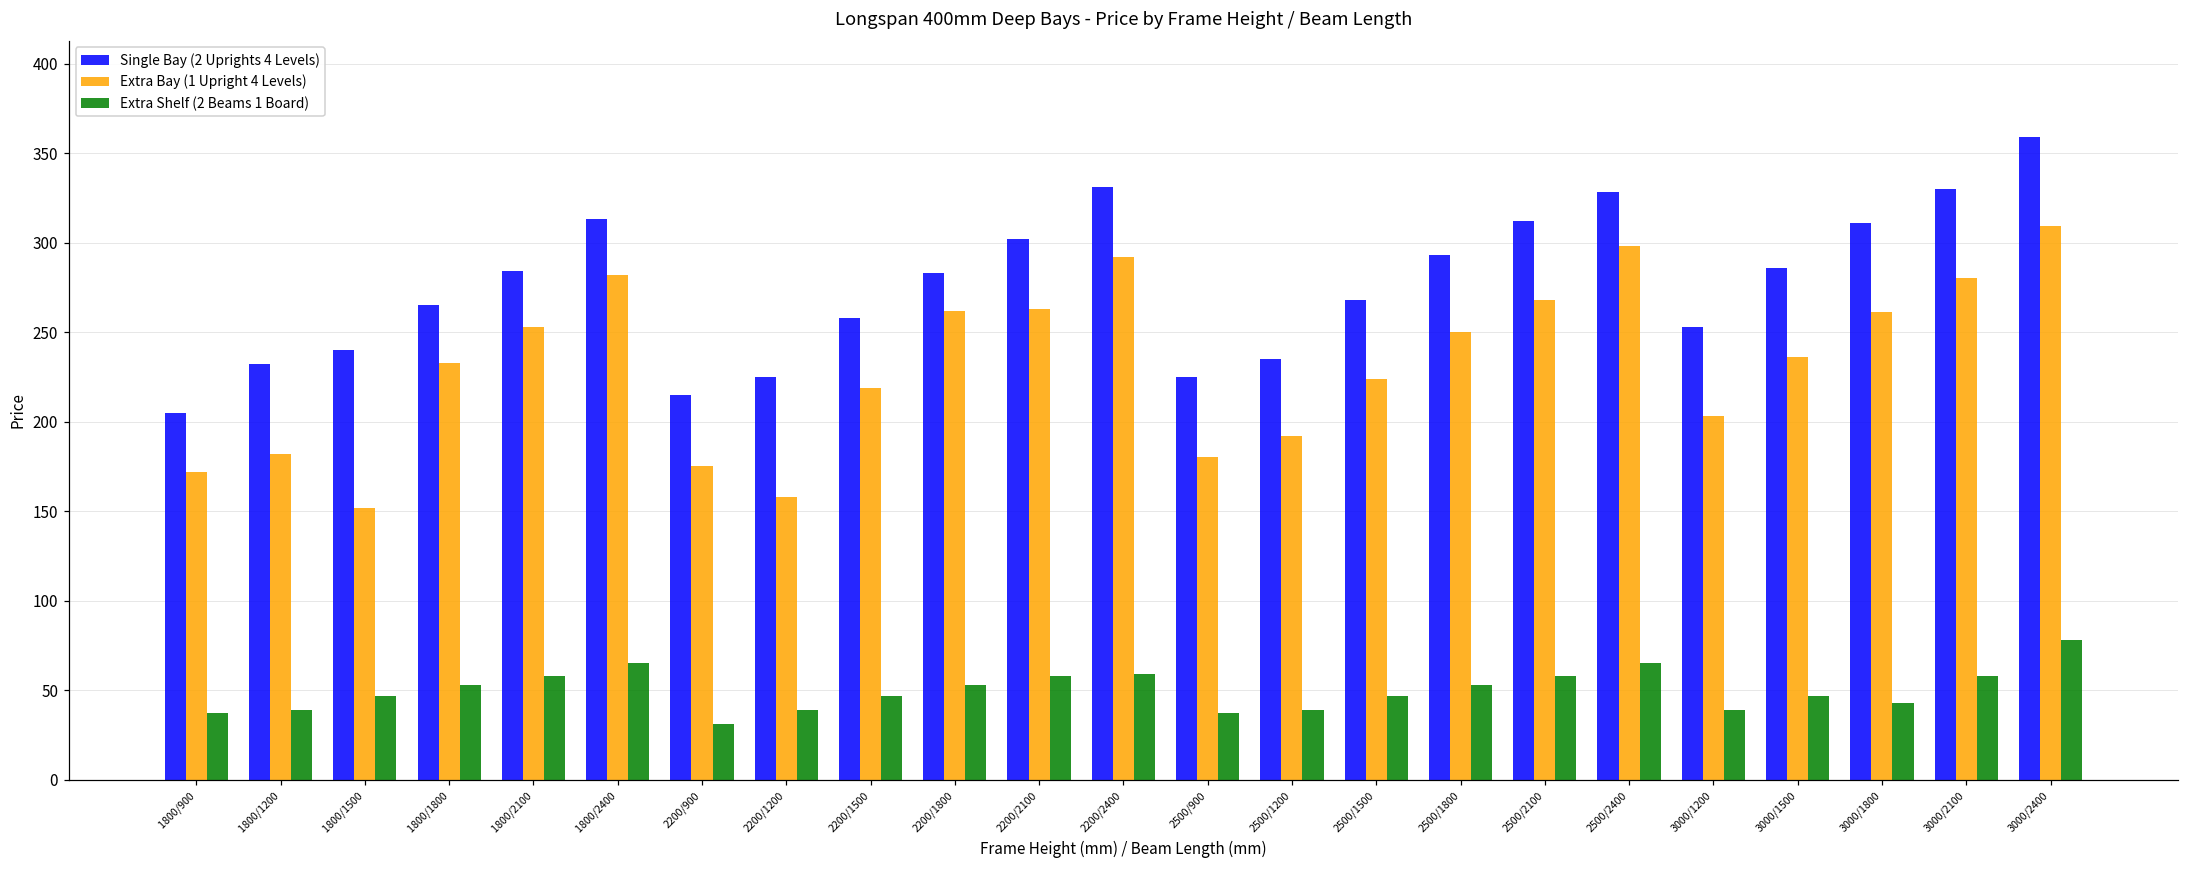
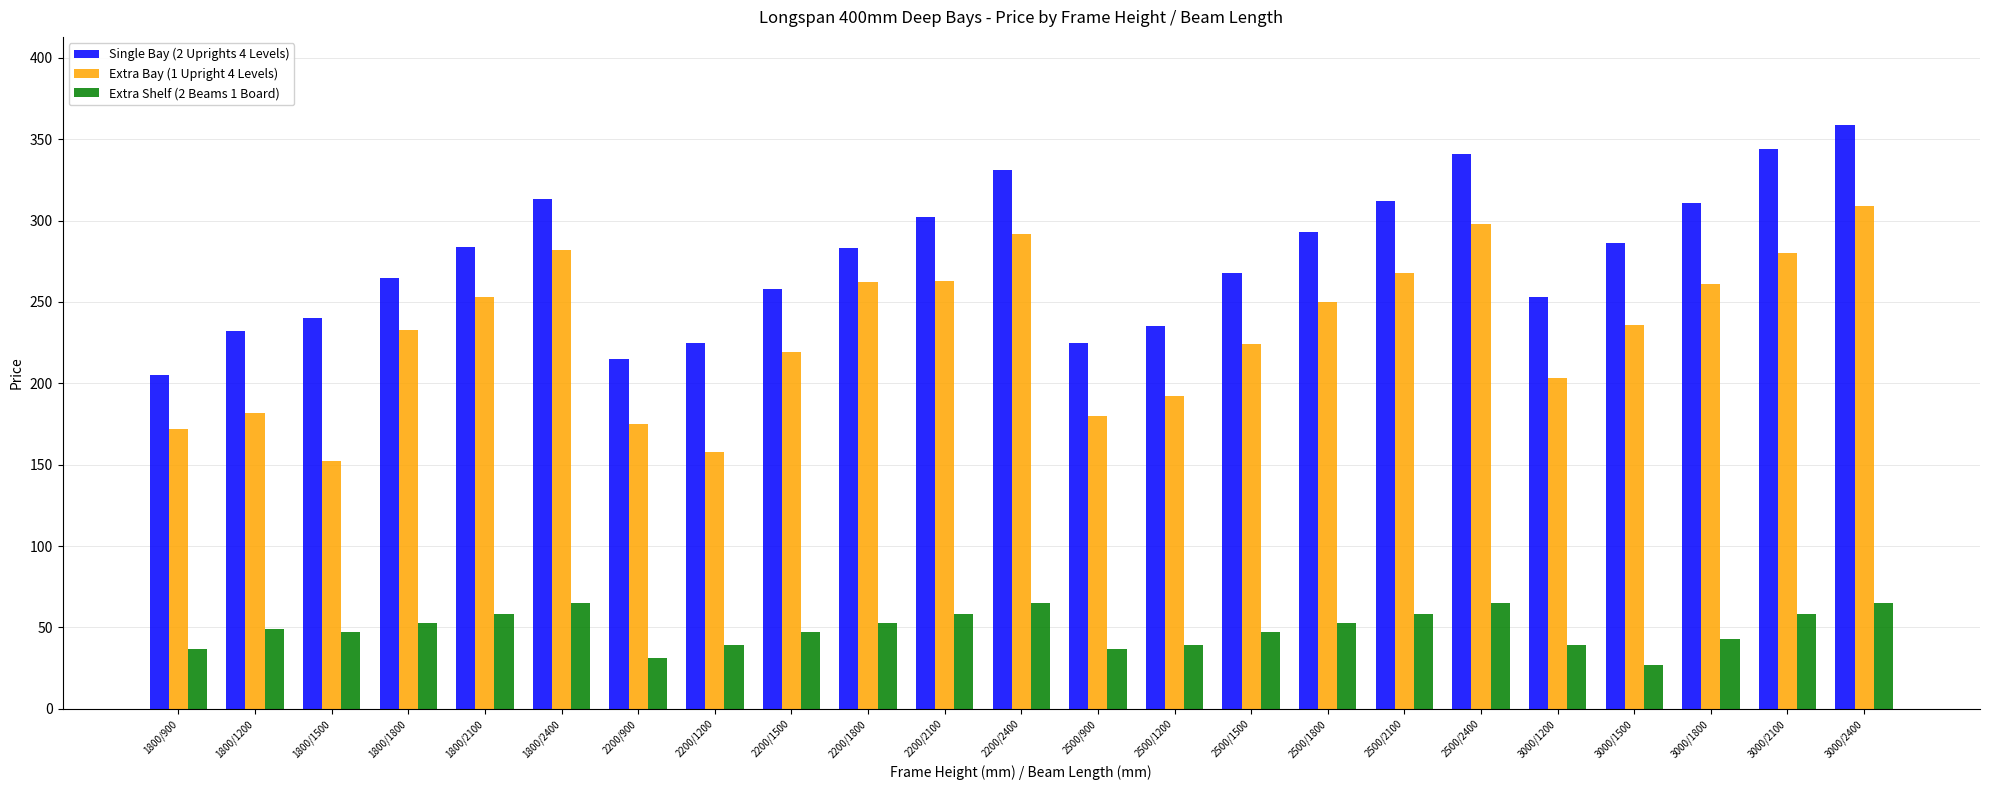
  {
    "Single Bay (2 Uprights 4 Levels)": {
      "1800/900": 205,
      "1800/1200": 232,
      "1800/1500": 240,
      "1800/1800": 265,
      "1800/2100": 284,
      "1800/2400": 313,
      "2200/900": 215,
      "2200/1200": 225,
      "2200/1500": 258,
      "2200/1800": 283,
      "2200/2100": 302,
      "2200/2400": 331,
      "2500/900": 225,
      "2500/1200": 235,
      "2500/1500": 268,
      "2500/1800": 293,
      "2500/2100": 312,
-     "2500/2400": 328,
+     "2500/2400": 341,
      "3000/1200": 253,
      "3000/1500": 286,
      "3000/1800": 311,
-     "3000/2100": 330,
+     "3000/2100": 344,
      "3000/2400": 359
    },
    "Extra Bay (1 Upright 4 Levels)": {
      "1800/900": 172,
      "1800/1200": 182,
      "1800/1500": 152,
      "1800/1800": 233,
      "1800/2100": 253,
      "1800/2400": 282,
      "2200/900": 175,
      "2200/1200": 158,
      "2200/1500": 219,
      "2200/1800": 262,
      "2200/2100": 263,
      "2200/2400": 292,
      "2500/900": 180,
      "2500/1200": 192,
      "2500/1500": 224,
      "2500/1800": 250,
      "2500/2100": 268,
      "2500/2400": 298,
      "3000/1200": 203,
      "3000/1500": 236,
      "3000/1800": 261,
      "3000/2100": 280,
      "3000/2400": 309
    },
    "Extra Shelf (2 Beams 1 Board)": {
      "1800/900": 37,
-     "1800/1200": 39,
+     "1800/1200": 49,
      "1800/1500": 47,
      "1800/1800": 53,
      "1800/2100": 58,
      "1800/2400": 65,
      "2200/900": 31,
      "2200/1200": 39,
      "2200/1500": 47,
      "2200/1800": 53,
      "2200/2100": 58,
-     "2200/2400": 59,
+     "2200/2400": 65,
      "2500/900": 37,
      "2500/1200": 39,
      "2500/1500": 47,
      "2500/1800": 53,
      "2500/2100": 58,
      "2500/2400": 65,
      "3000/1200": 39,
-     "3000/1500": 47,
+     "3000/1500": 27,
      "3000/1800": 43,
      "3000/2100": 58,
-     "3000/2400": 78
+     "3000/2400": 65
    }
  }
